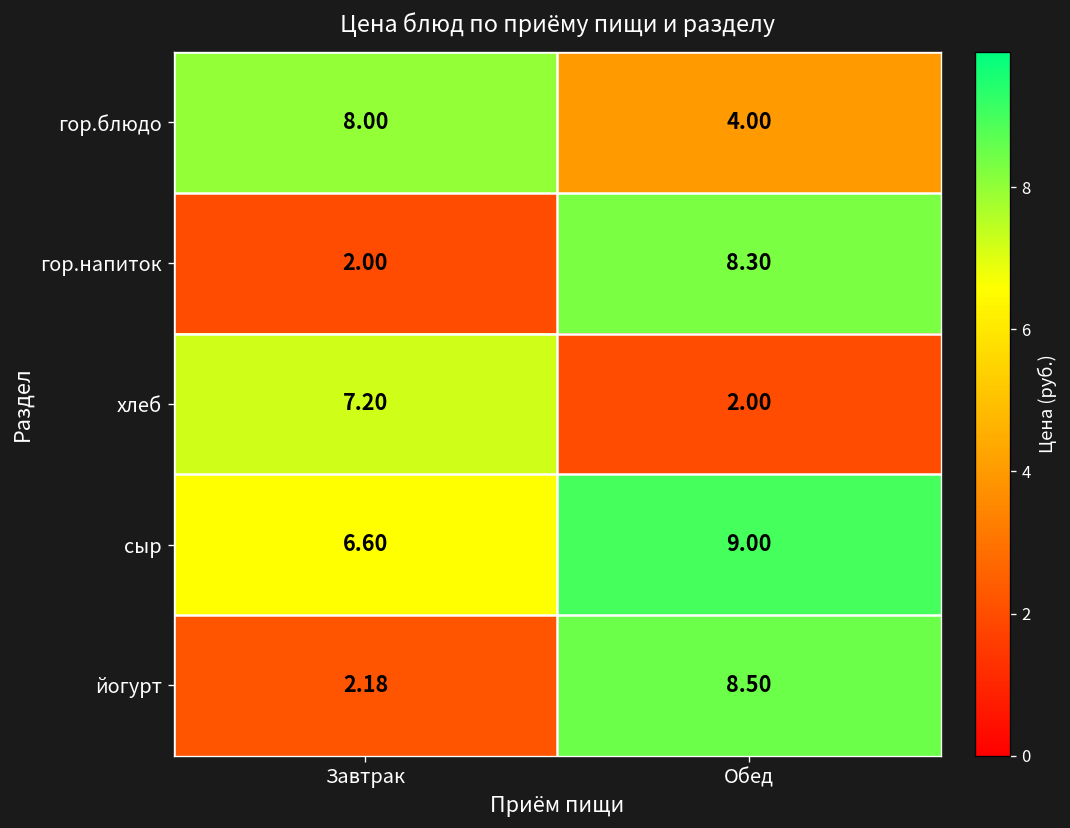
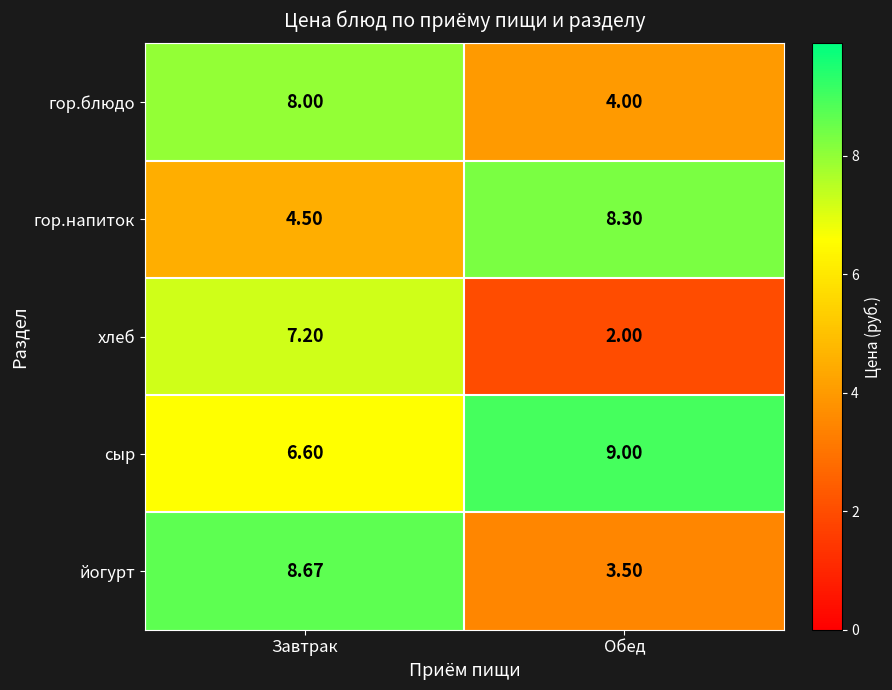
  {
    "гор.блюдо": {
      "Завтрак": 8.00,
      "Обед": 4.00
    },
    "гор.напиток": {
-     "Завтрак": 2.00,
+     "Завтрак": 4.50,
      "Обед": 8.30
    },
    "хлеб": {
      "Завтрак": 7.20,
      "Обед": 2.00
    },
    "сыр": {
      "Завтрак": 6.60,
      "Обед": 9.00
    },
    "йогурт": {
-     "Завтрак": 2.18,
-     "Обед": 8.50
+     "Завтрак": 8.67,
+     "Обед": 3.50
    }
  }
